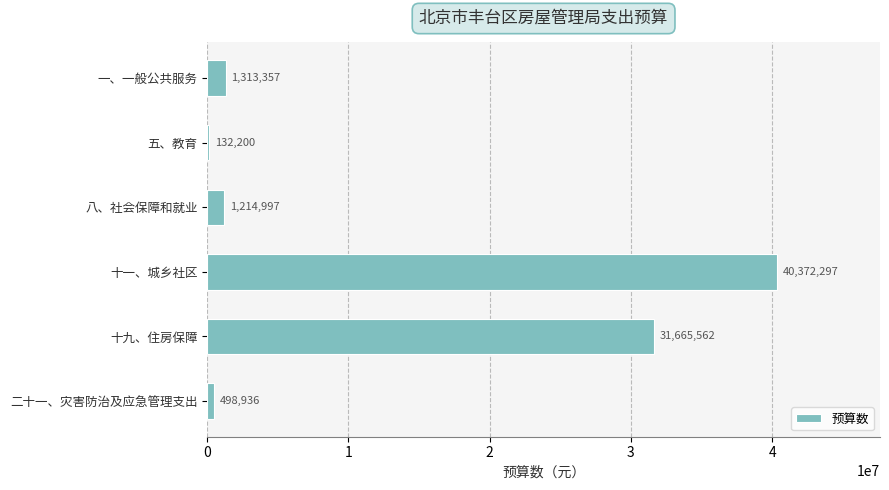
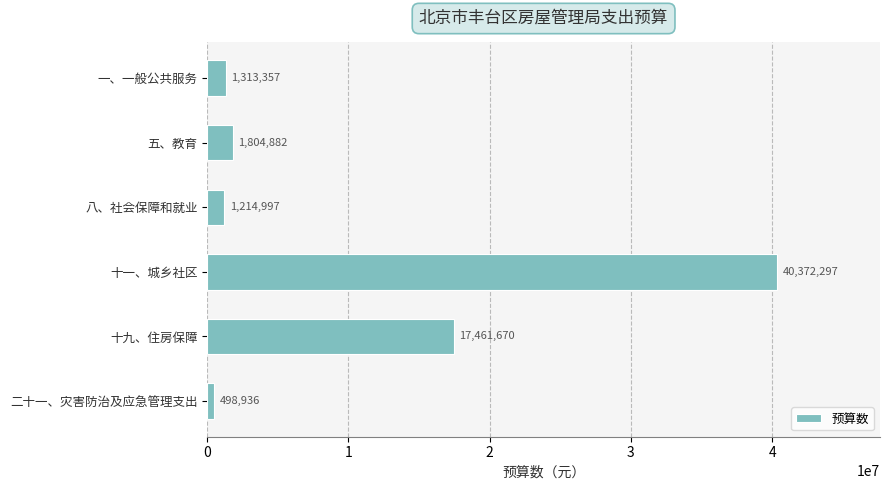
  {
    "一、一般公共服务": "1,313,357",
-   "五、教育": "132,200",
+   "五、教育": "1,804,882",
    "八、社会保障和就业": "1,214,997",
    "十一、城乡社区": "40,372,297",
-   "十九、住房保障": "31,665,562",
+   "十九、住房保障": "17,461,670",
    "二十一、灾害防治及应急管理支出": "498,936"
  }
